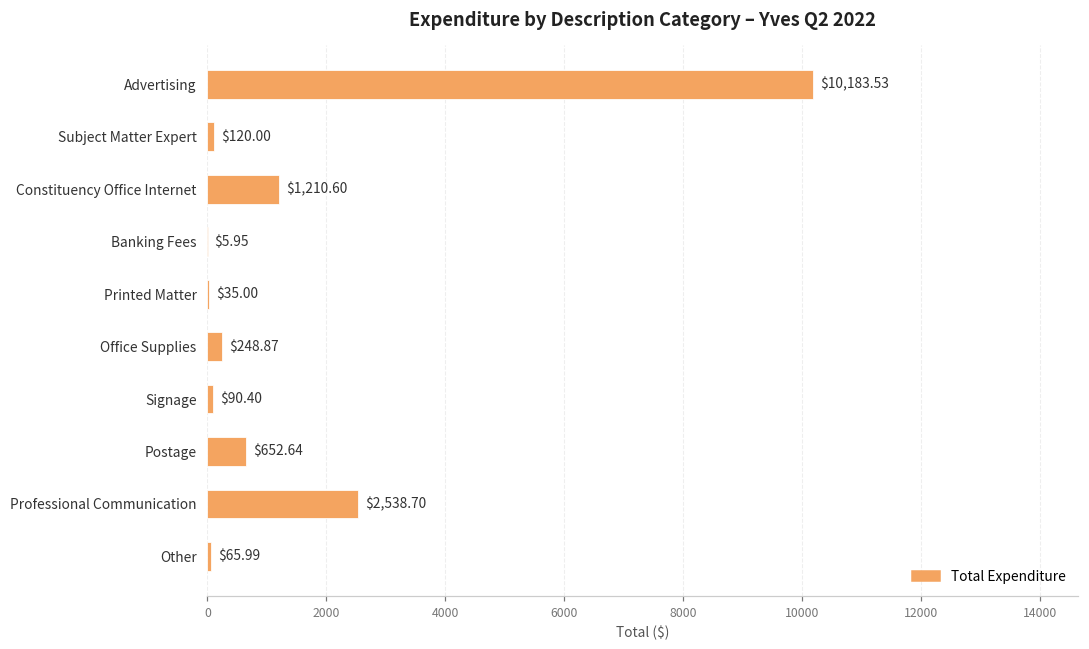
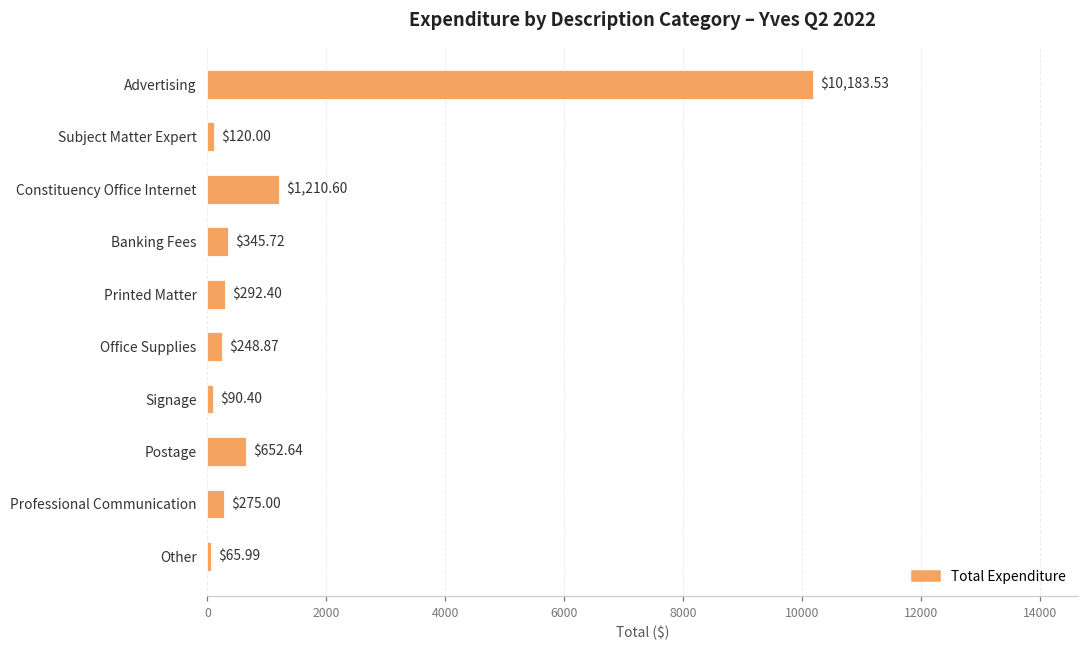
  {
    "Advertising": "$10,183.53",
    "Subject Matter Expert": "$120.00",
    "Constituency Office Internet": "$1,210.60",
-   "Banking Fees": "$5.95",
-   "Printed Matter": "$35.00",
+   "Banking Fees": "$345.72",
+   "Printed Matter": "$292.40",
    "Office Supplies": "$248.87",
    "Signage": "$90.40",
    "Postage": "$652.64",
-   "Professional Communication": "$2,538.70",
+   "Professional Communication": "$275.00",
    "Other": "$65.99"
  }
